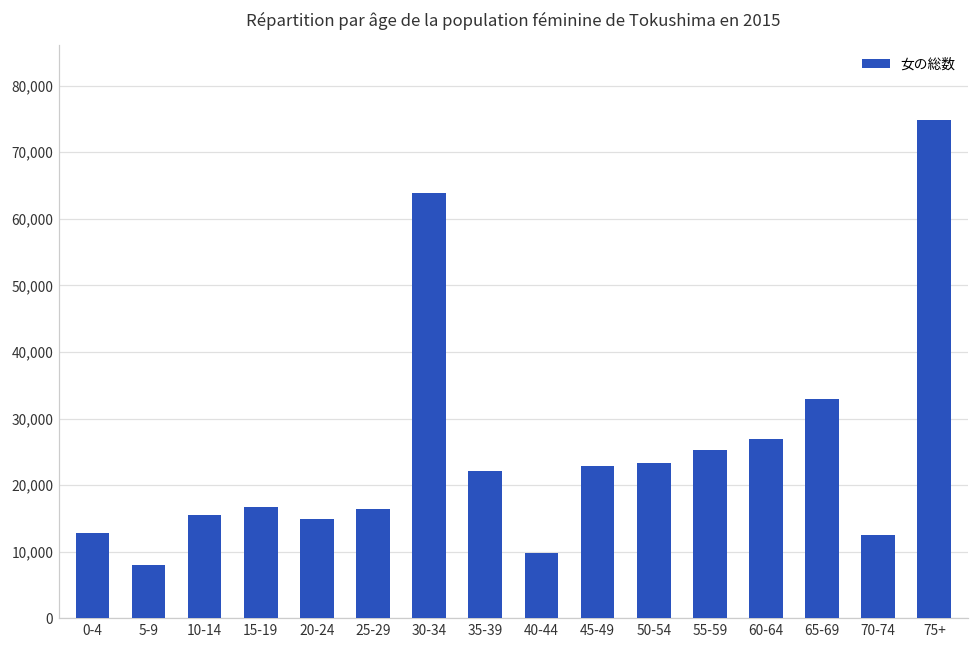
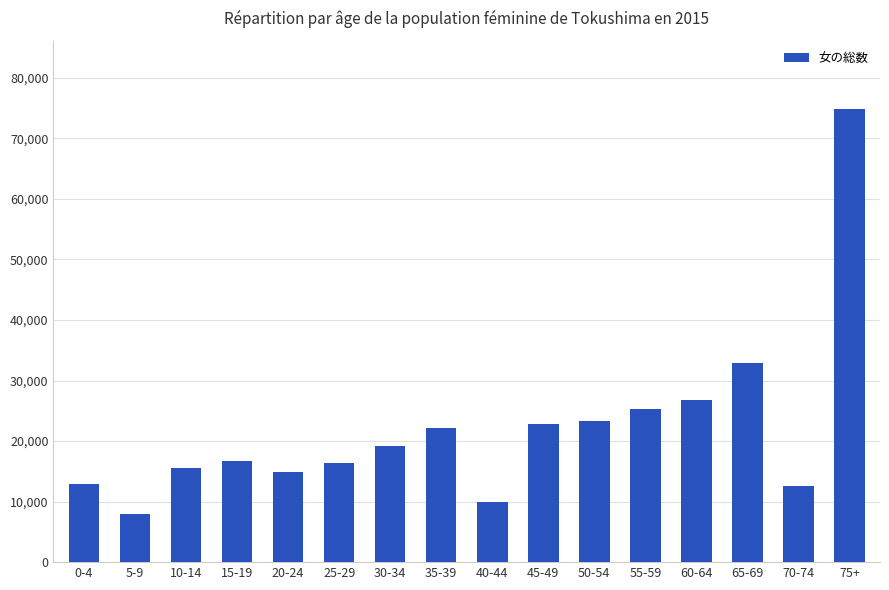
  {
    "0-4": "13,000",
    "5-9": "8,000",
    "10-14": "15,000",
    "15-19": "17,000",
    "20-24": "15,000",
    "25-29": "16,000",
-   "30-34": "64,000",
+   "30-34": "19,000",
    "35-39": "22,000",
    "40-44": "10,000",
    "45-49": "23,000",
    "50-54": "23,000",
    "55-59": "25,000",
    "60-64": "27,000",
    "65-69": "33,000",
    "70-74": "13,000",
    "75+": "75,000"
  }
